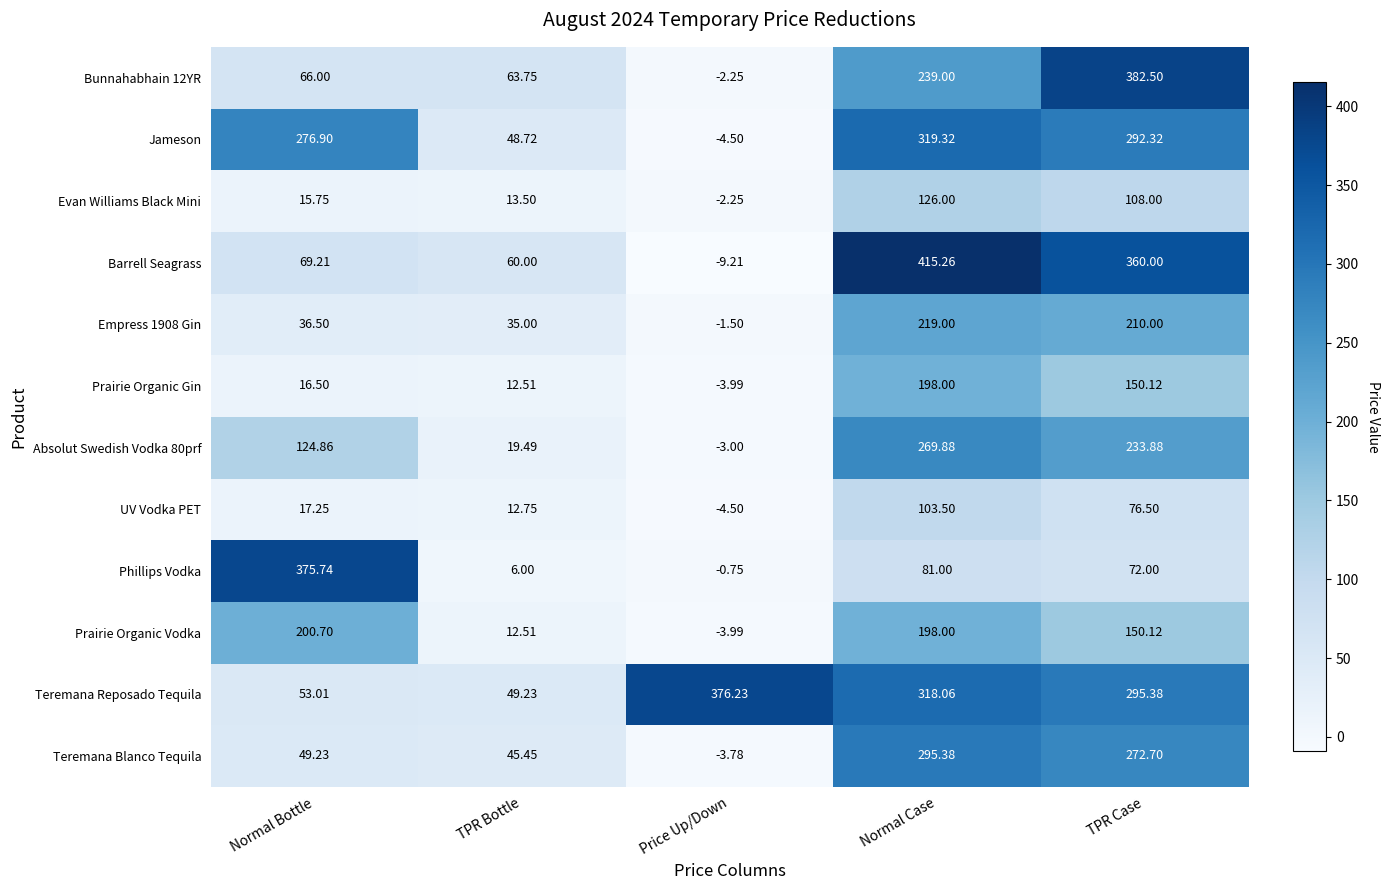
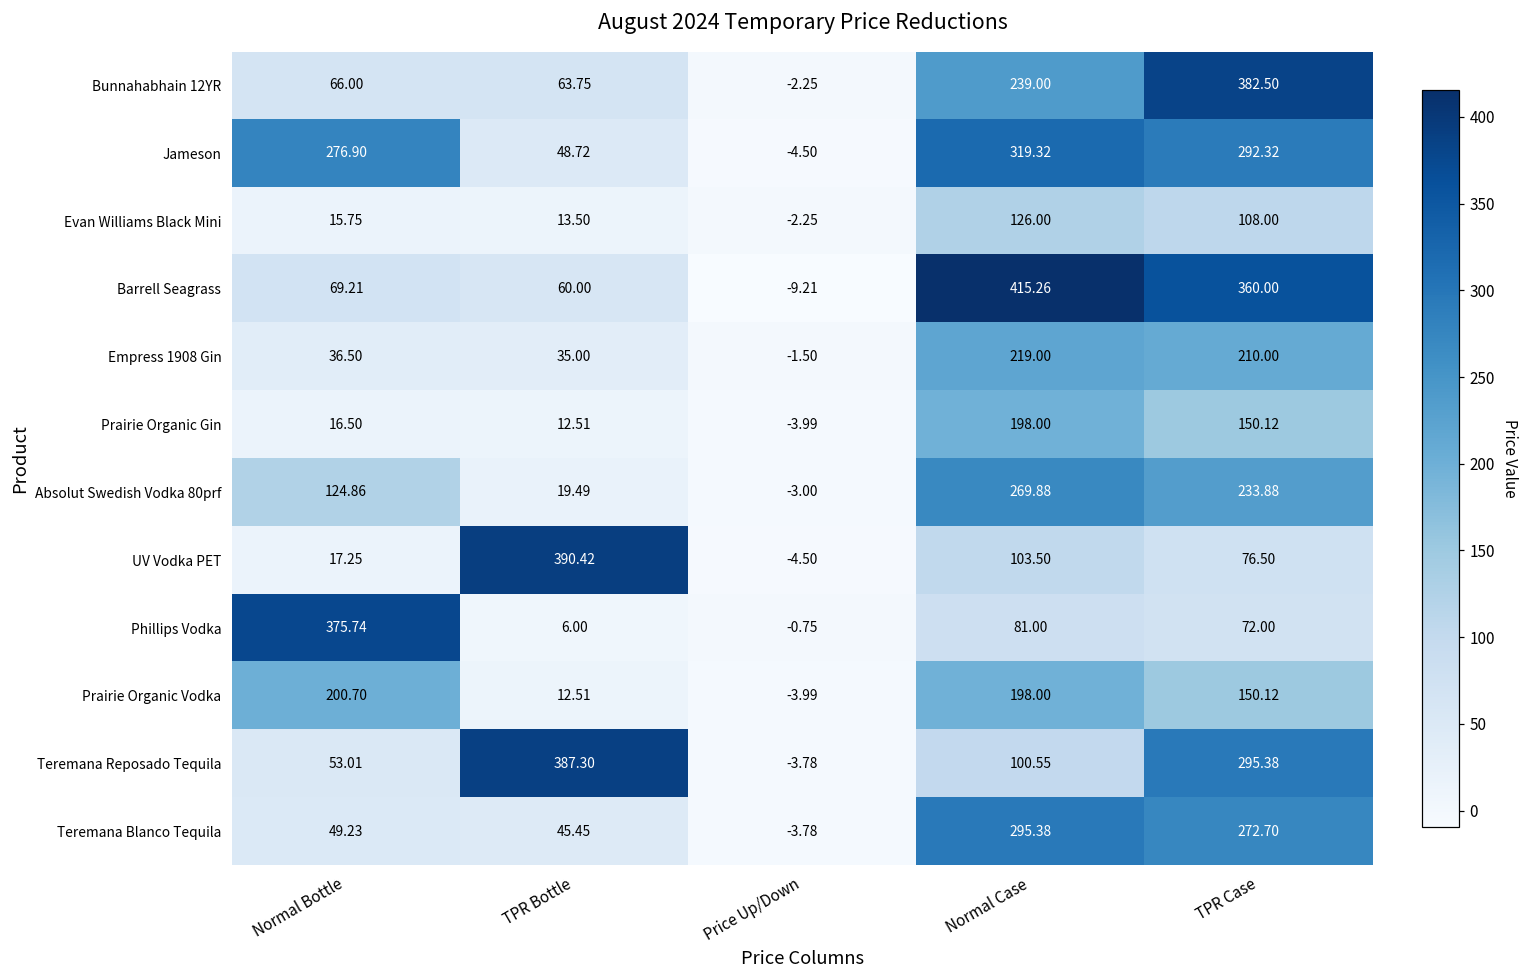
  {
    "Bunnahabhain 12YR": {
      "Normal Bottle": 66.00,
      "TPR Bottle": 63.75,
      "Price Up/Down": -2.25,
      "Normal Case": 239.00,
      "TPR Case": 382.50
    },
    "Jameson": {
      "Normal Bottle": 276.90,
      "TPR Bottle": 48.72,
      "Price Up/Down": -4.50,
      "Normal Case": 319.32,
      "TPR Case": 292.32
    },
    "Evan Williams Black Mini": {
      "Normal Bottle": 15.75,
      "TPR Bottle": 13.50,
      "Price Up/Down": -2.25,
      "Normal Case": 126.00,
      "TPR Case": 108.00
    },
    "Barrell Seagrass": {
      "Normal Bottle": 69.21,
      "TPR Bottle": 60.00,
      "Price Up/Down": -9.21,
      "Normal Case": 415.26,
      "TPR Case": 360.00
    },
    "Empress 1908 Gin": {
      "Normal Bottle": 36.50,
      "TPR Bottle": 35.00,
      "Price Up/Down": -1.50,
      "Normal Case": 219.00,
      "TPR Case": 210.00
    },
    "Prairie Organic Gin": {
      "Normal Bottle": 16.50,
      "TPR Bottle": 12.51,
      "Price Up/Down": -3.99,
      "Normal Case": 198.00,
      "TPR Case": 150.12
    },
    "Absolut Swedish Vodka 80prf": {
      "Normal Bottle": 124.86,
      "TPR Bottle": 19.49,
      "Price Up/Down": -3.00,
      "Normal Case": 269.88,
      "TPR Case": 233.88
    },
    "UV Vodka PET": {
      "Normal Bottle": 17.25,
-     "TPR Bottle": 12.75,
+     "TPR Bottle": 390.42,
      "Price Up/Down": -4.50,
      "Normal Case": 103.50,
      "TPR Case": 76.50
    },
    "Phillips Vodka": {
      "Normal Bottle": 375.74,
      "TPR Bottle": 6.00,
      "Price Up/Down": -0.75,
      "Normal Case": 81.00,
      "TPR Case": 72.00
    },
    "Prairie Organic Vodka": {
      "Normal Bottle": 200.70,
      "TPR Bottle": 12.51,
      "Price Up/Down": -3.99,
      "Normal Case": 198.00,
      "TPR Case": 150.12
    },
    "Teremana Reposado Tequila": {
      "Normal Bottle": 53.01,
-     "TPR Bottle": 49.23,
-     "Price Up/Down": 376.23,
-     "Normal Case": 318.06,
+     "TPR Bottle": 387.30,
+     "Price Up/Down": -3.78,
+     "Normal Case": 100.55,
      "TPR Case": 295.38
    },
    "Teremana Blanco Tequila": {
      "Normal Bottle": 49.23,
      "TPR Bottle": 45.45,
      "Price Up/Down": -3.78,
      "Normal Case": 295.38,
      "TPR Case": 272.70
    }
  }
